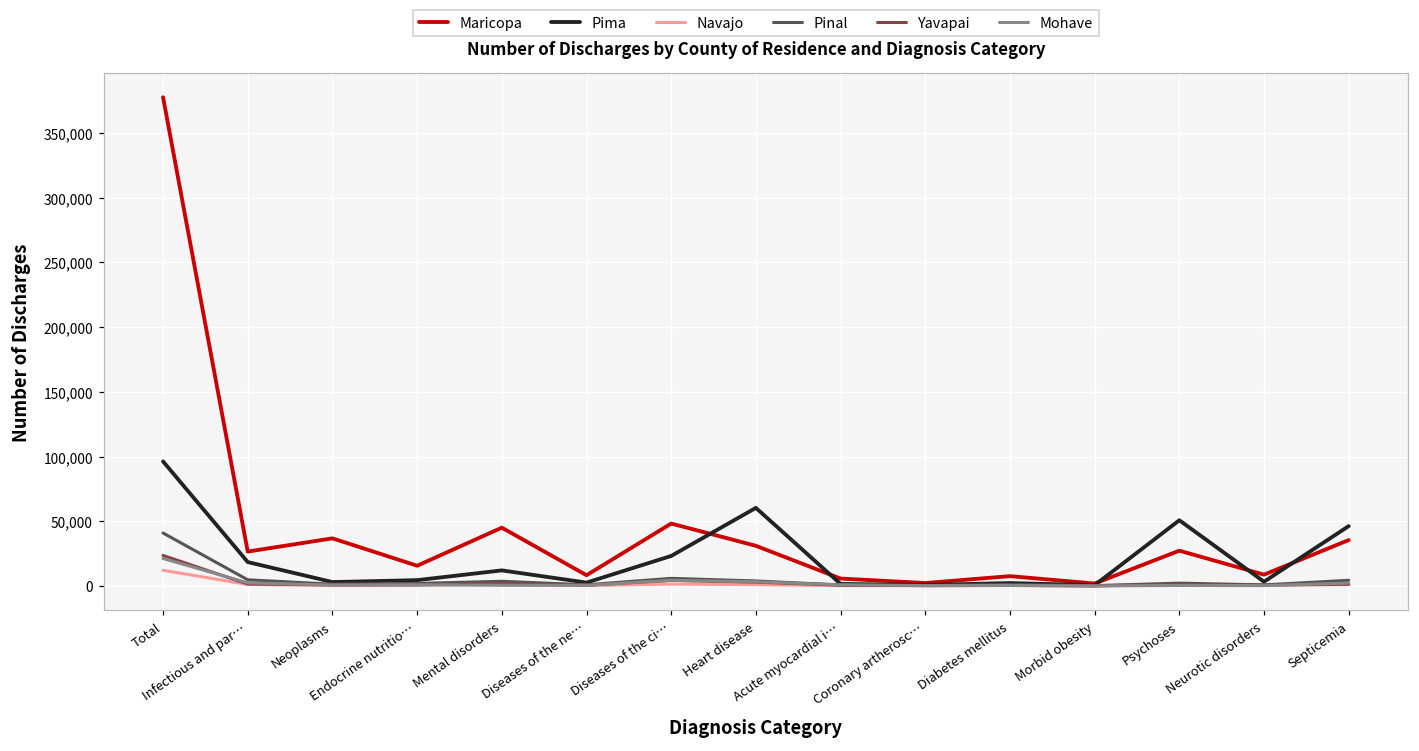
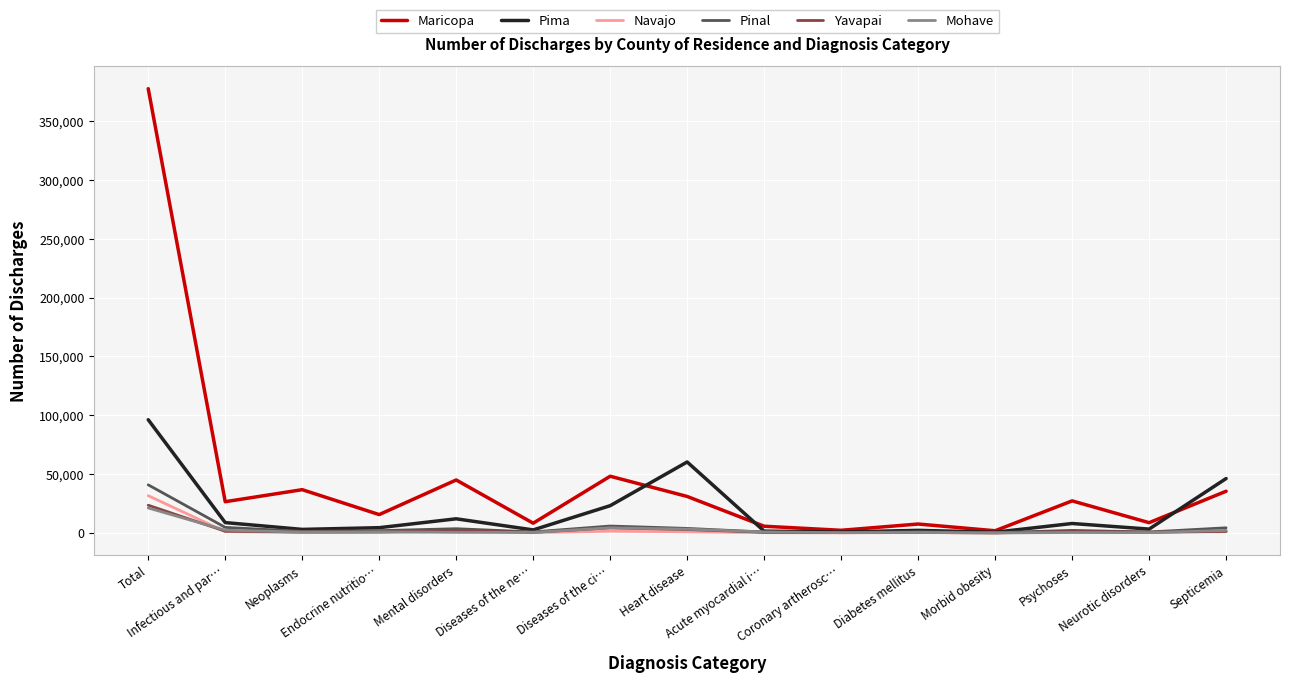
  {
    "Maricopa": {
      "Total": "378,000",
      "Infectious and par…": "27,000",
      "Neoplasms": "37,000",
      "Endocrine nutritio…": "16,000",
      "Mental disorders": "45,000",
      "Diseases of the ne…": "8,000",
      "Diseases of the ci…": "48,000",
      "Heart disease": "31,000",
      "Acute myocardial i…": "6,000",
      "Diabetes mellitus": "8,000",
      "Psychoses": "27,000",
      "Neurotic disorders": "9,000",
      "Septicemia": "35,000"
    },
    "Pima": {
      "Total": "96,000",
-     "Infectious and par…": "18,000",
+     "Infectious and par…": "9,000",
      "Endocrine nutritio…": "4,000",
      "Mental disorders": "12,000",
      "Diseases of the ci…": "23,000",
      "Heart disease": "60,000",
-     "Psychoses": "51,000",
+     "Psychoses": "8,000",
      "Neurotic disorders": "3,000",
      "Septicemia": "46,000"
    },
    "Navajo": {
-     "Total": "12,000",
+     "Total": "32,000",
      "Diseases of the ci…": "1,000"
    },
    "Mohave": {
      "Total": "21,000"
    }
  }
